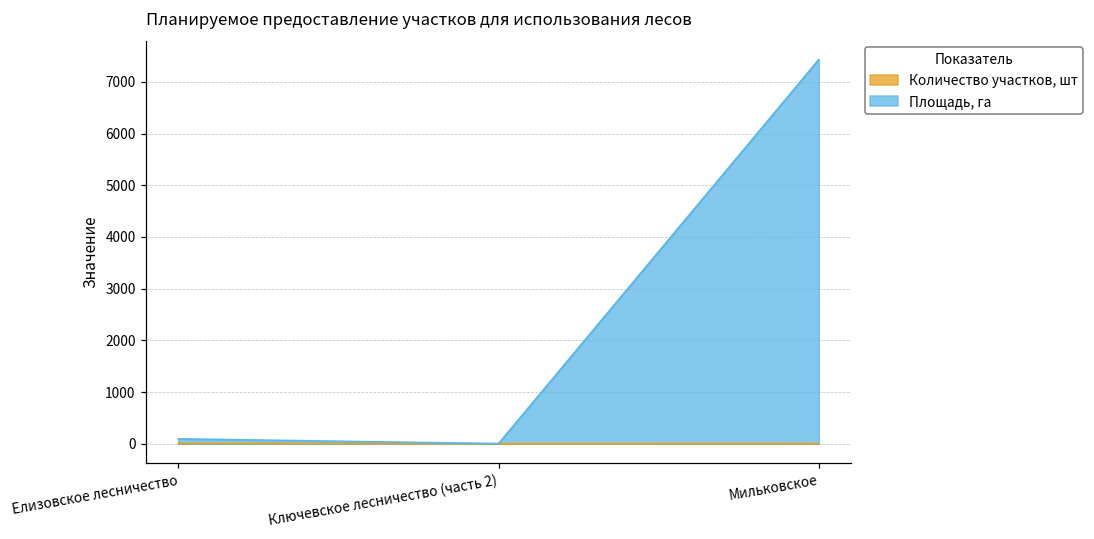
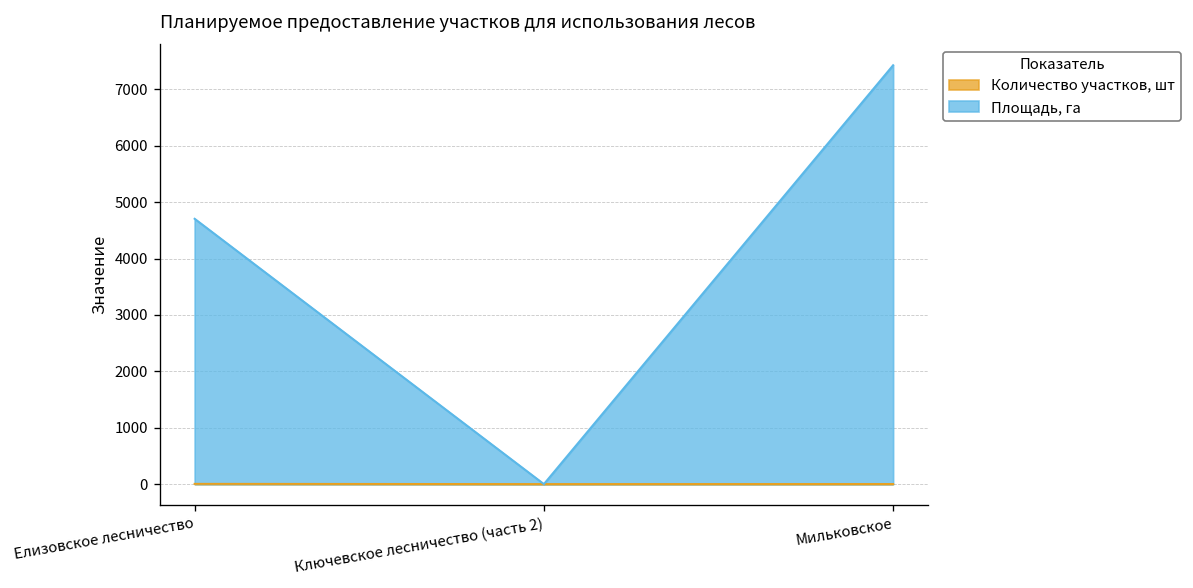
  {
    "Количество участков, шт": {
      "Елизовское лесничество": 0,
      "Мильковское": 0
    },
    "Площадь, га": {
-     "Елизовское лесничество": 100,
+     "Елизовское лесничество": 4700,
      "Мильковское": 7400
    }
  }
